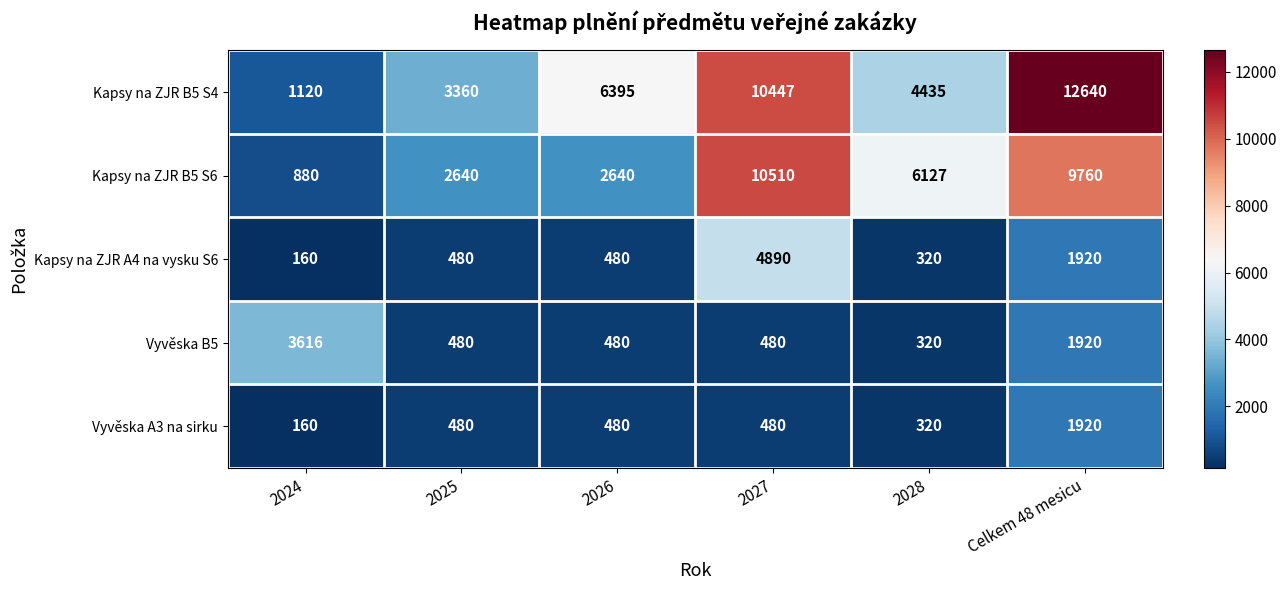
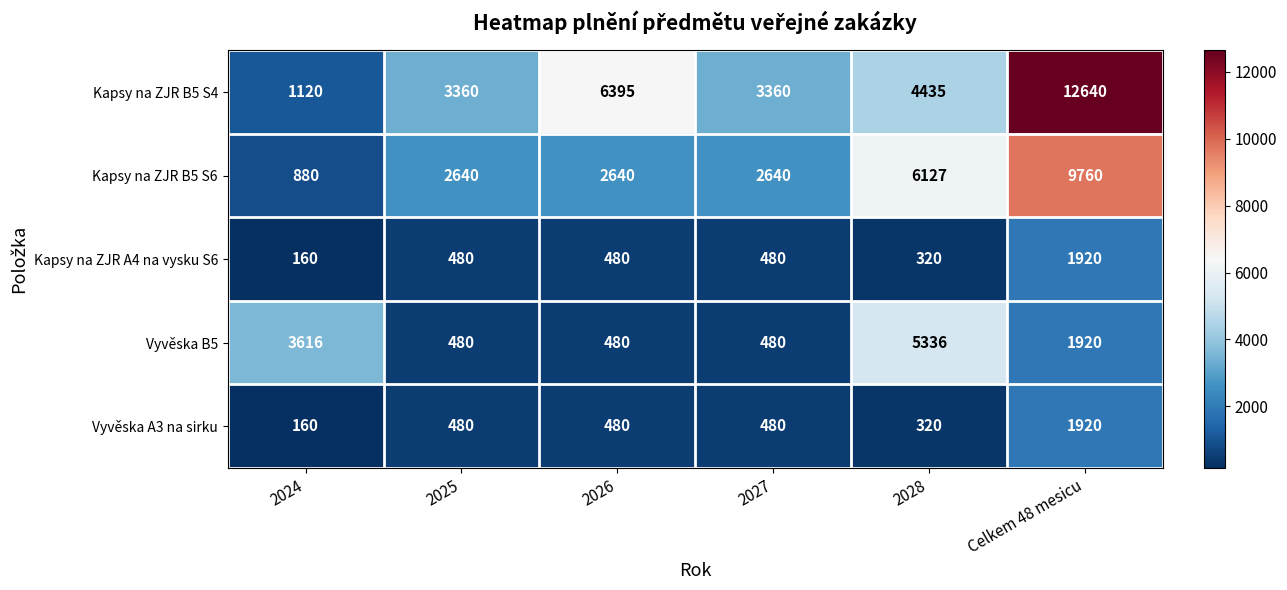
  {
    "Kapsy na ZJR B5 S4": {
      "2024": 1120,
      "2025": 3360,
      "2026": 6395,
-     "2027": 10447,
+     "2027": 3360,
      "2028": 4435,
      "Celkem 48 mesicu": 12640
    },
    "Kapsy na ZJR B5 S6": {
      "2024": 880,
      "2025": 2640,
      "2026": 2640,
-     "2027": 10510,
+     "2027": 2640,
      "2028": 6127,
      "Celkem 48 mesicu": 9760
    },
    "Kapsy na ZJR A4 na vysku S6": {
      "2024": 160,
      "2025": 480,
      "2026": 480,
-     "2027": 4890,
+     "2027": 480,
      "2028": 320,
      "Celkem 48 mesicu": 1920
    },
    "Vyvěska B5": {
      "2024": 3616,
      "2025": 480,
      "2026": 480,
      "2027": 480,
-     "2028": 320,
+     "2028": 5336,
      "Celkem 48 mesicu": 1920
    },
    "Vyvěska A3 na sirku": {
      "2024": 160,
      "2025": 480,
      "2026": 480,
      "2027": 480,
      "2028": 320,
      "Celkem 48 mesicu": 1920
    }
  }
